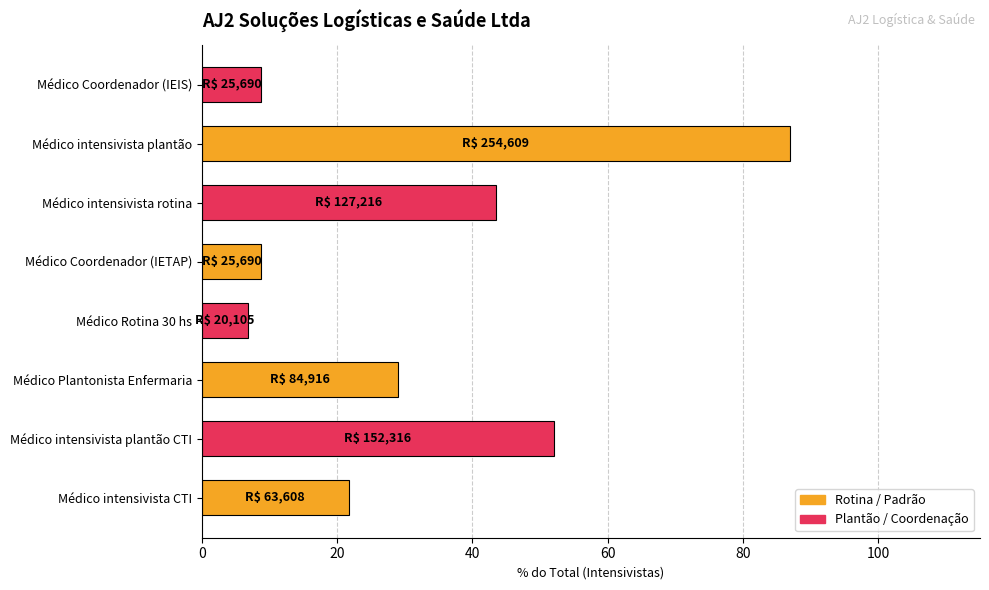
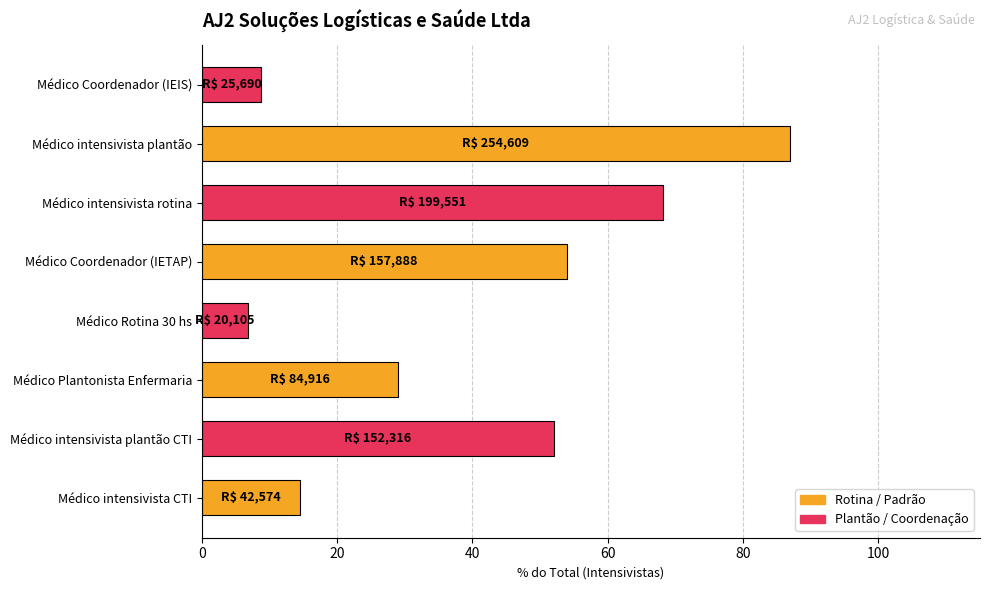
  {
-   "Médico intensivista rotina": "127,216",
-   "Médico Coordenador (IETAP)": "25,690",
-   "Médico intensivista CTI": "63,608"
+   "Médico intensivista rotina": "199,551",
+   "Médico Coordenador (IETAP)": "157,888",
+   "Médico intensivista CTI": "42,574"
  }
